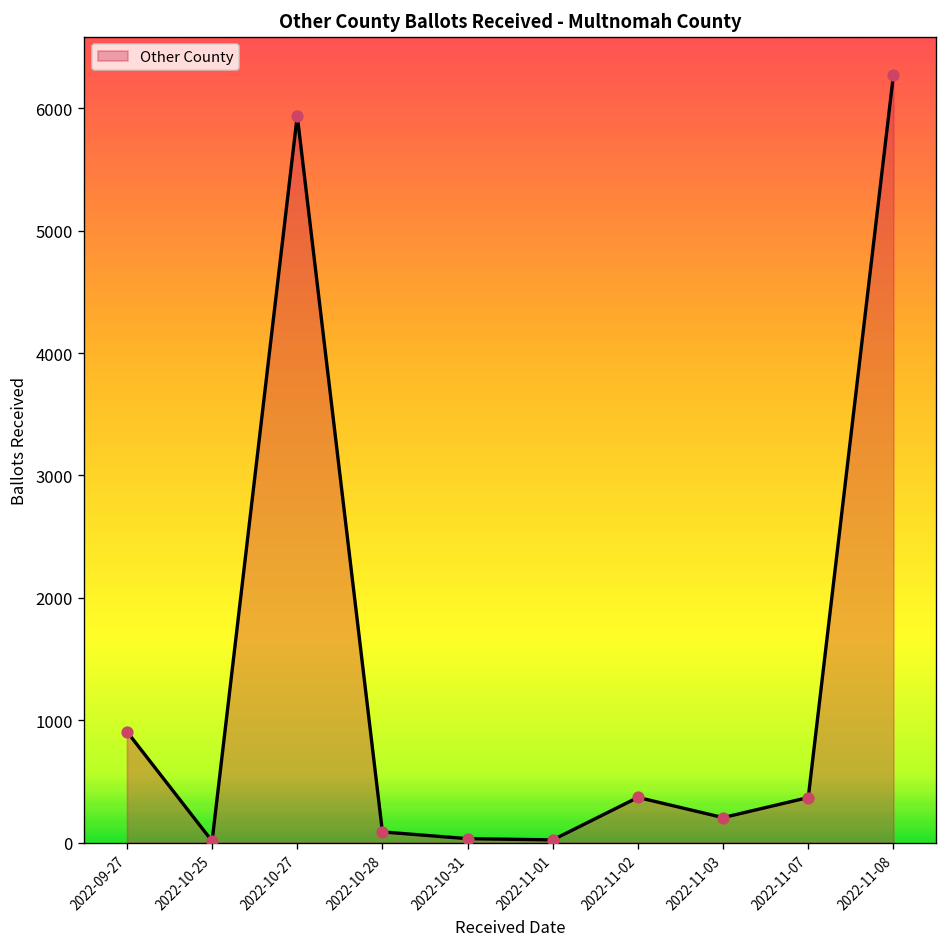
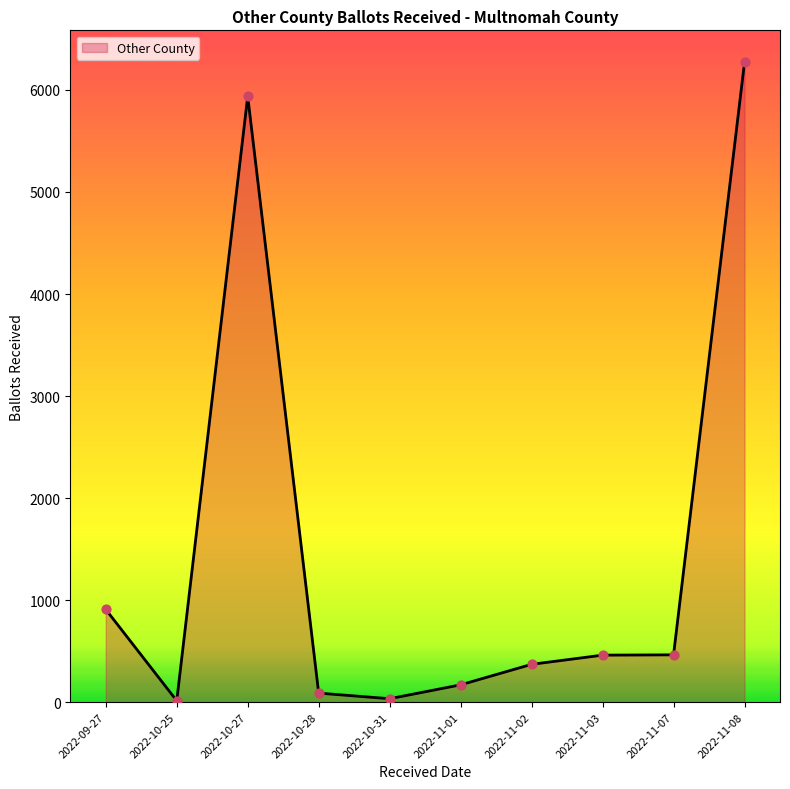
  {
    "2022-09-27": 910,
    "2022-10-25": 10,
    "2022-10-27": 5940,
    "2022-10-28": 90,
    "2022-10-31": 30,
-   "2022-11-01": 20,
+   "2022-11-01": 170,
    "2022-11-02": 370,
-   "2022-11-03": 210,
-   "2022-11-07": 370,
+   "2022-11-03": 460,
+   "2022-11-07": 460,
    "2022-11-08": 6270
  }
